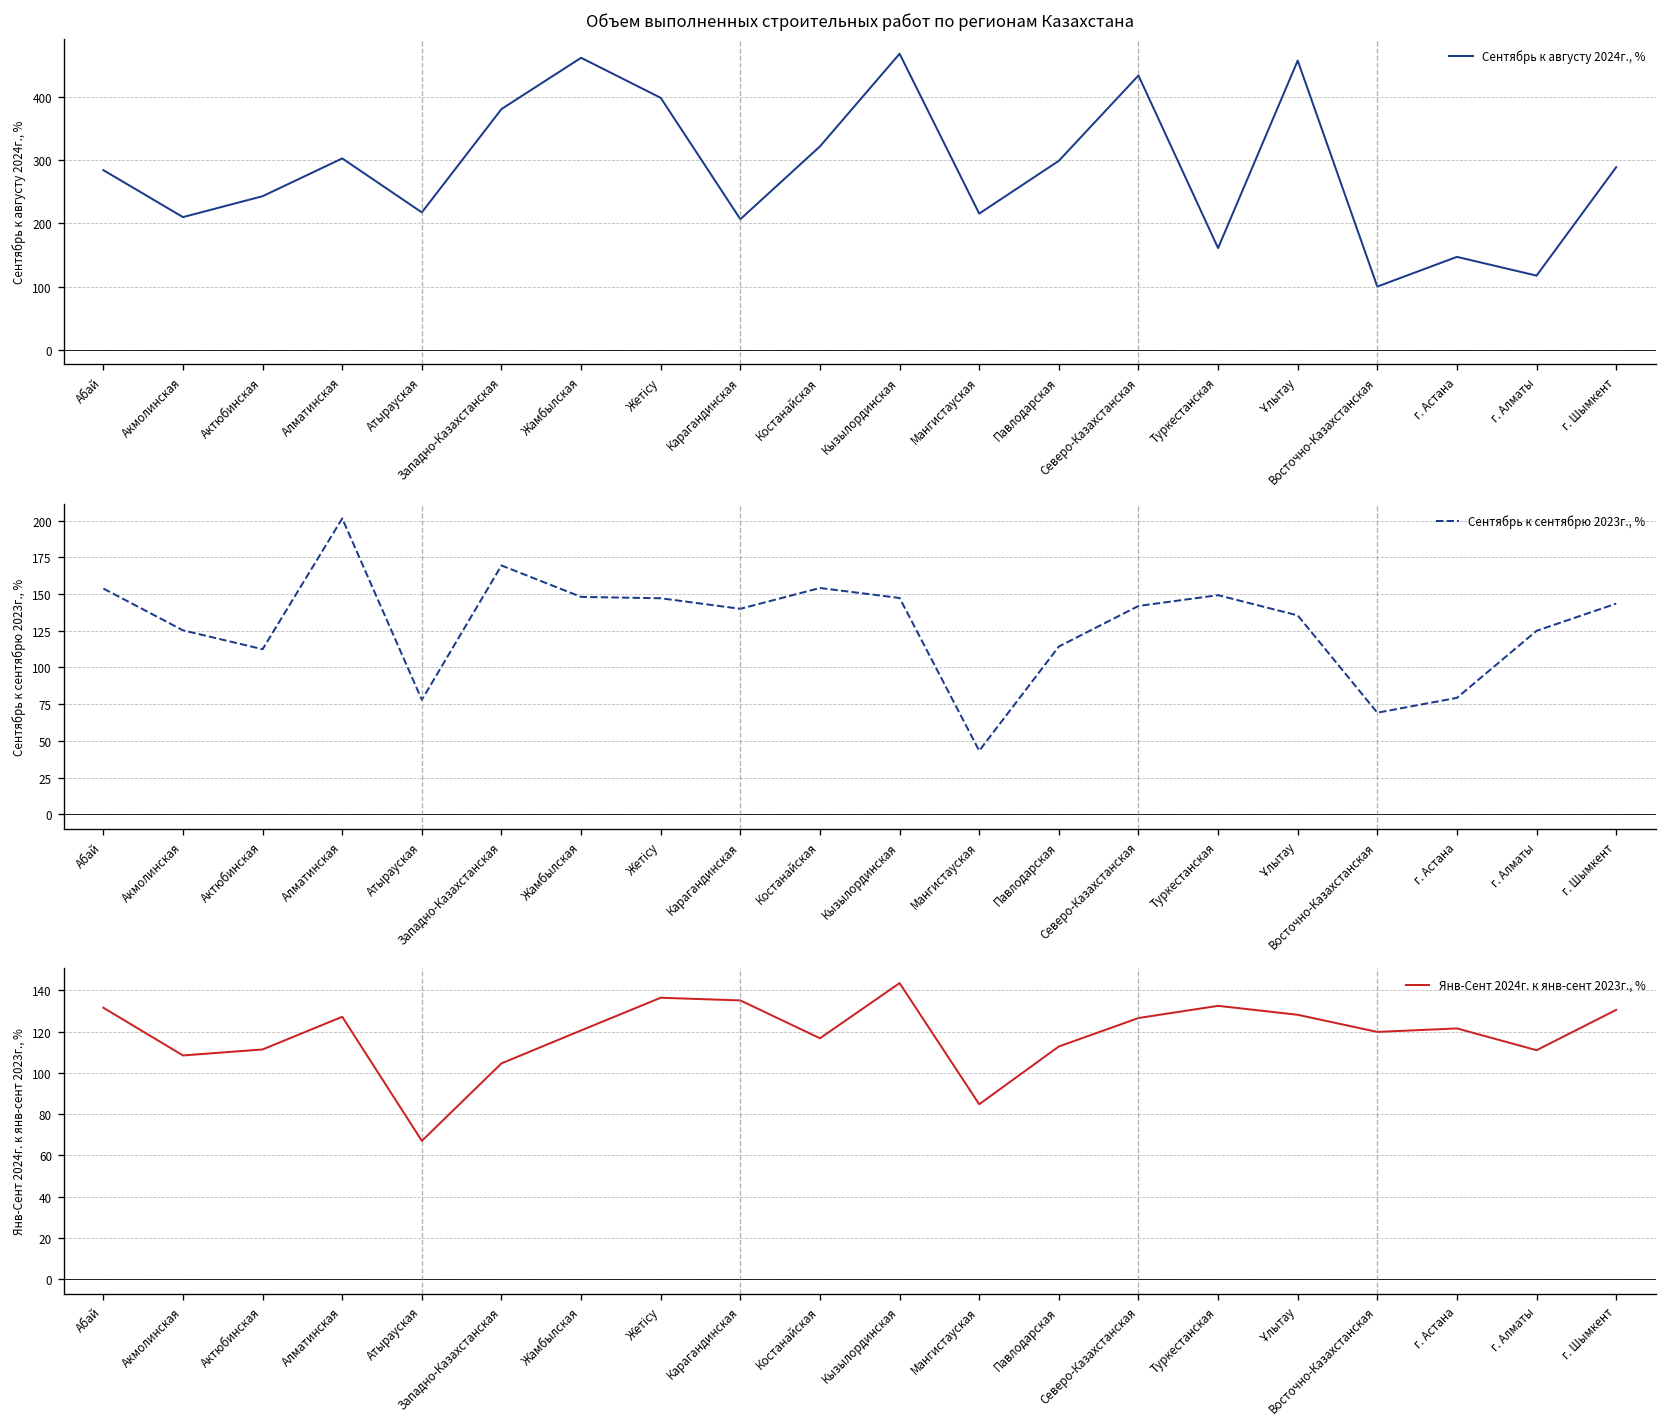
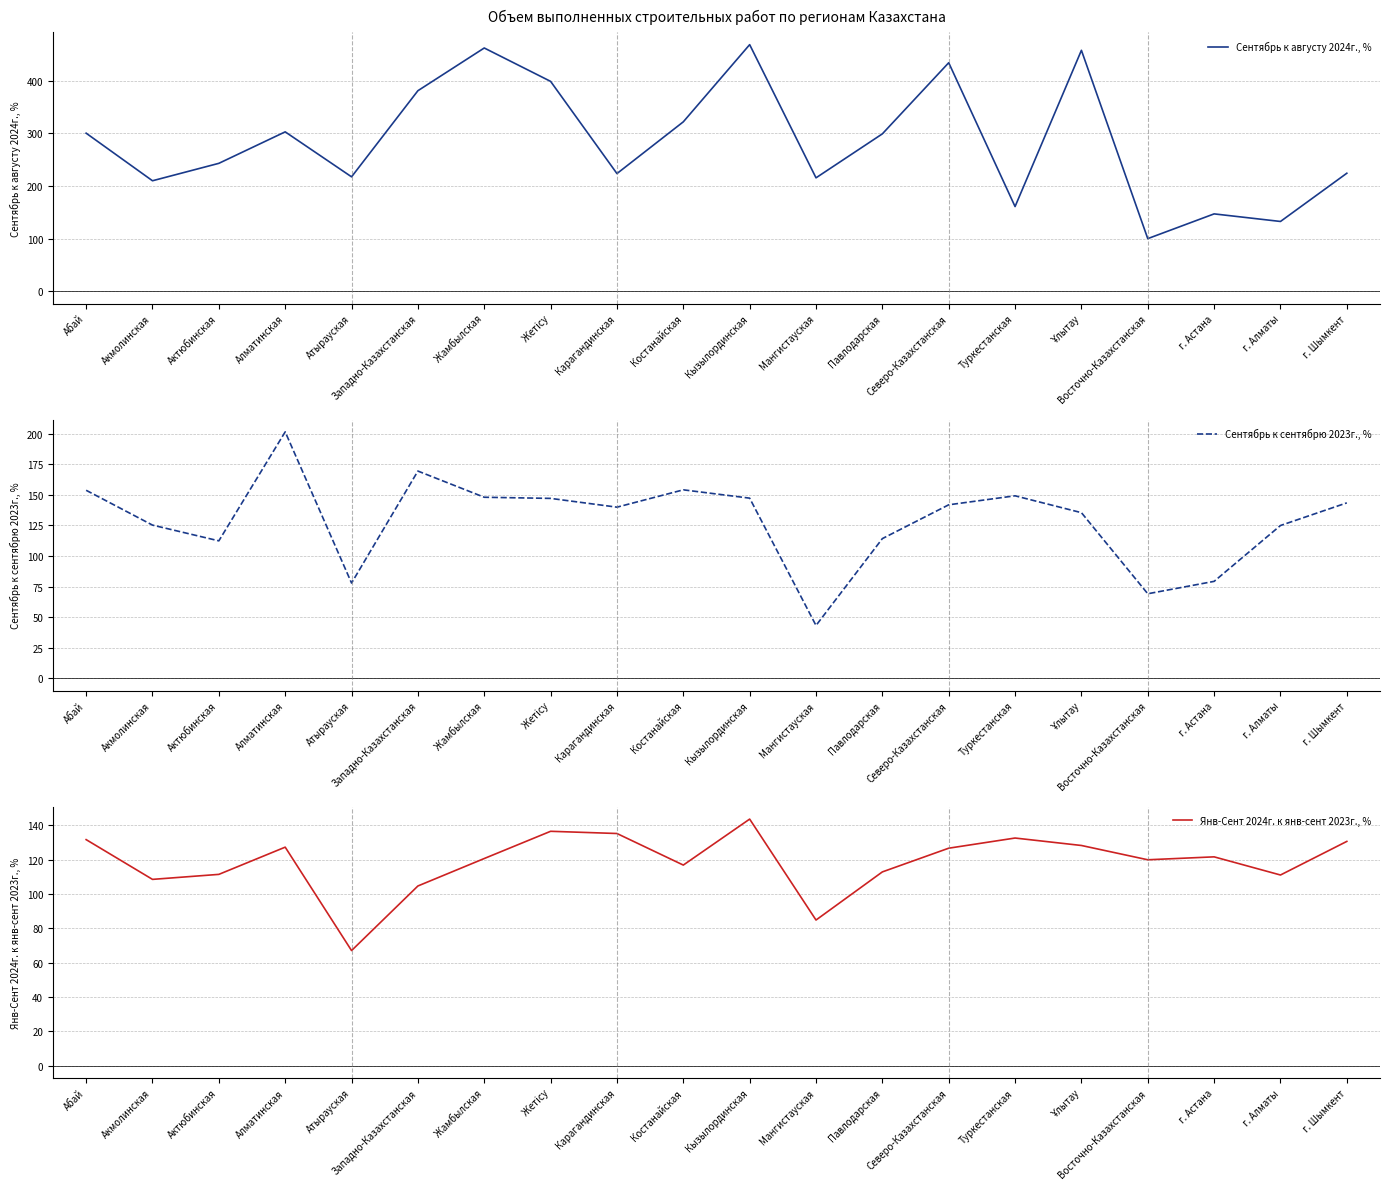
  {
    "Объем выполненных строительных работ по регионам Казахстана": {
-     "Абай": 280,
+     "Абай": 300,
      "Акмолинская": 210,
      "Актюбинская": 240,
      "Алматинская": 300,
      "Атырауская": 220,
      "Западно-Казахстанская": 380,
      "Жамбылская": 460,
      "Жетісу": 400,
-     "Карагандинская": 210,
+     "Карагандинская": 220,
      "Костанайская": 320,
      "Кызылординская": 470,
      "Мангистауская": 220,
      "Павлодарская": 300,
      "Северо-Казахстанская": 430,
      "Туркестанская": 160,
      "Ұлытау": 460,
      "Восточно-Казахстанская": 100,
      "г. Астана": 150,
-     "г. Алматы": 120,
-     "г. Шымкент": 290
+     "г. Алматы": 130,
+     "г. Шымкент": 220
    }
  }
